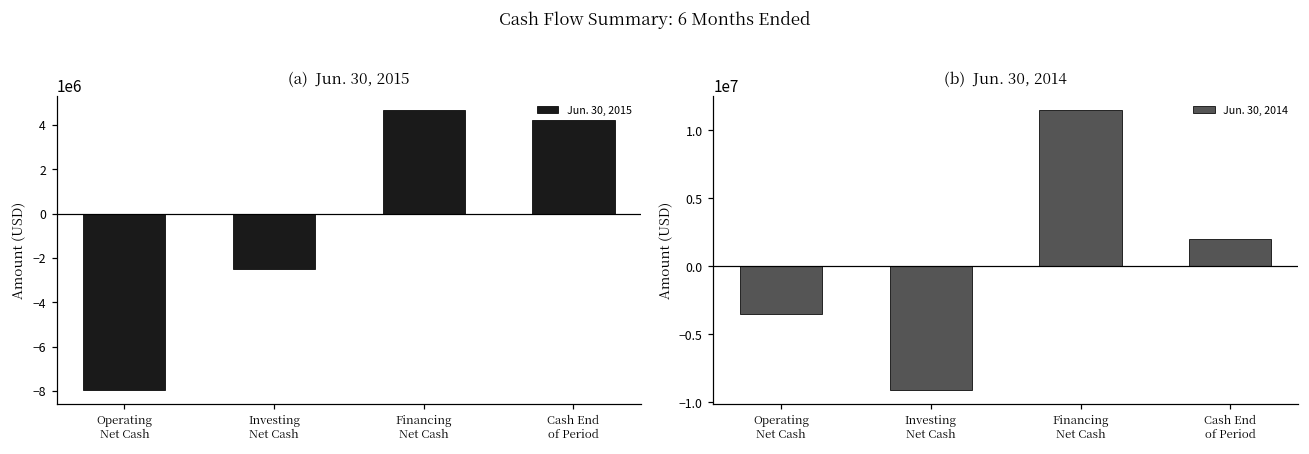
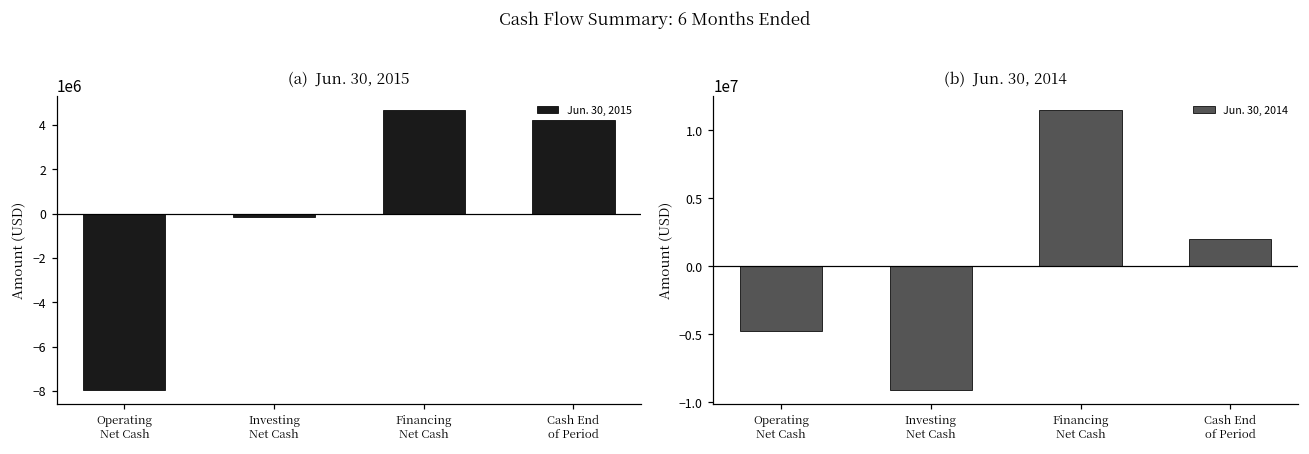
  {
    "(a) Jun. 30, 2015": {
      "Operating Net Cash": -7900000,
-     "Investing Net Cash": -2500000,
+     "Investing Net Cash": -200000,
      "Financing Net Cash": 4700000,
      "Cash End of Period": 4200000
    },
    "(b) Jun. 30, 2014": {
-     "Operating Net Cash": -3500000,
+     "Operating Net Cash": -4800000,
      "Investing Net Cash": -9100000,
      "Financing Net Cash": 11500000,
      "Cash End of Period": 2000000
    }
  }
